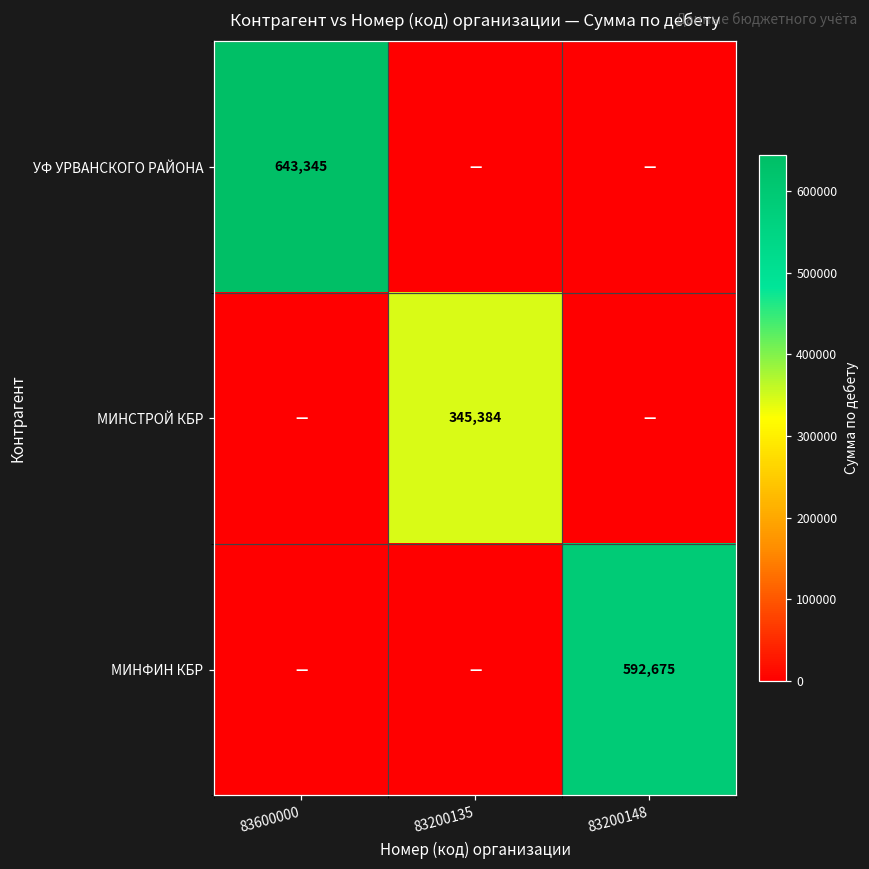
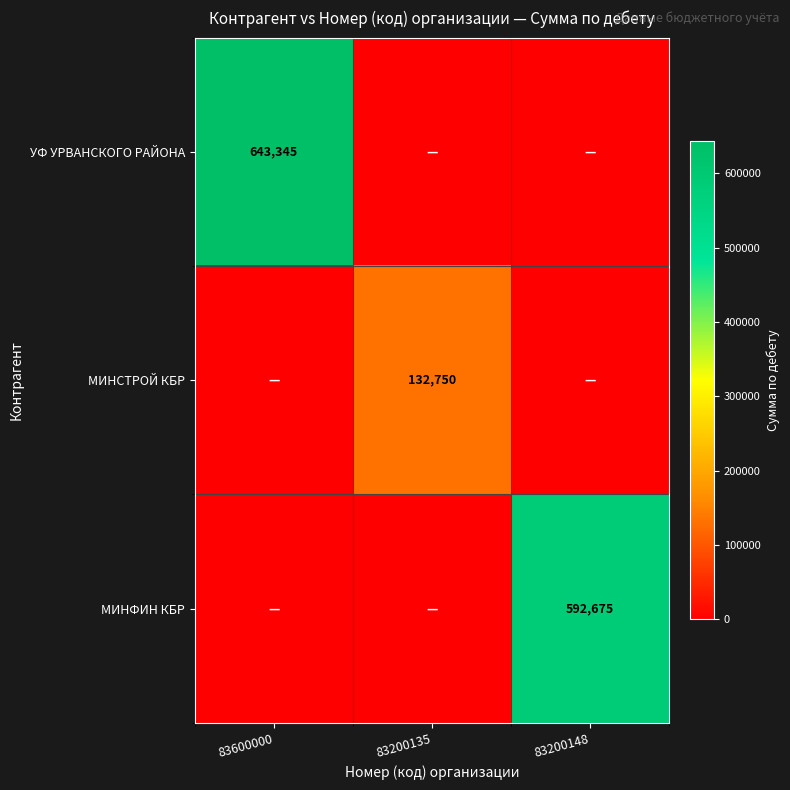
  {
    "УФ УРВАНСКОГО РАЙОНА": {
      "83600000": "643,345"
    },
    "МИНСТРОЙ КБР": {
-     "83200135": "345,384"
+     "83200135": "132,750"
    },
    "МИНФИН КБР": {
      "83200148": "592,675"
    }
  }
